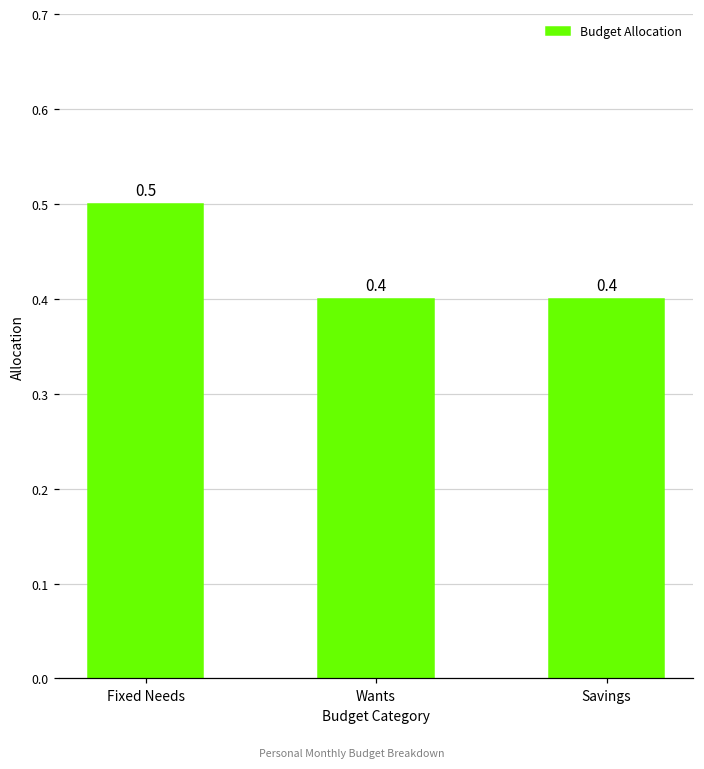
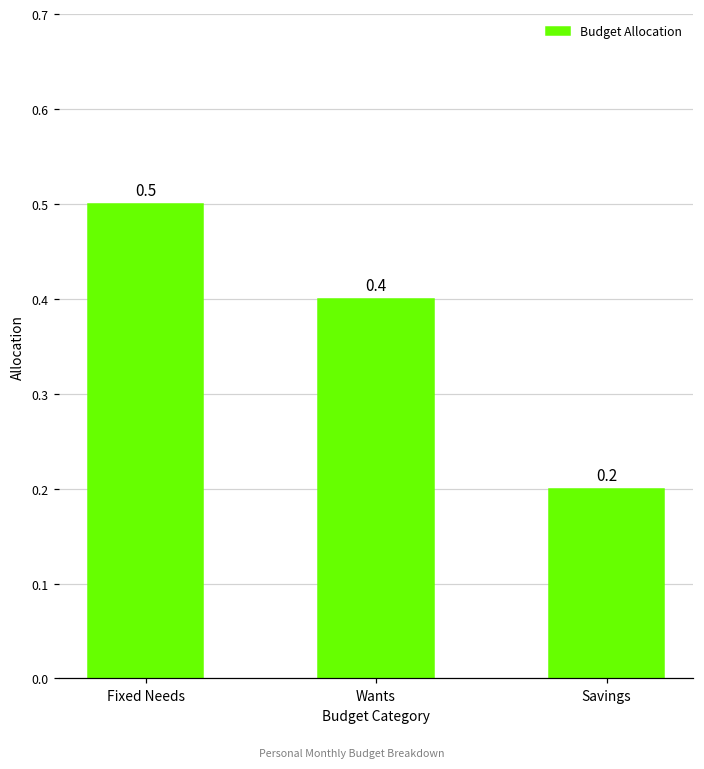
  {
    "Fixed Needs": 0.5,
    "Wants": 0.4,
-   "Savings": 0.4
+   "Savings": 0.2
  }
